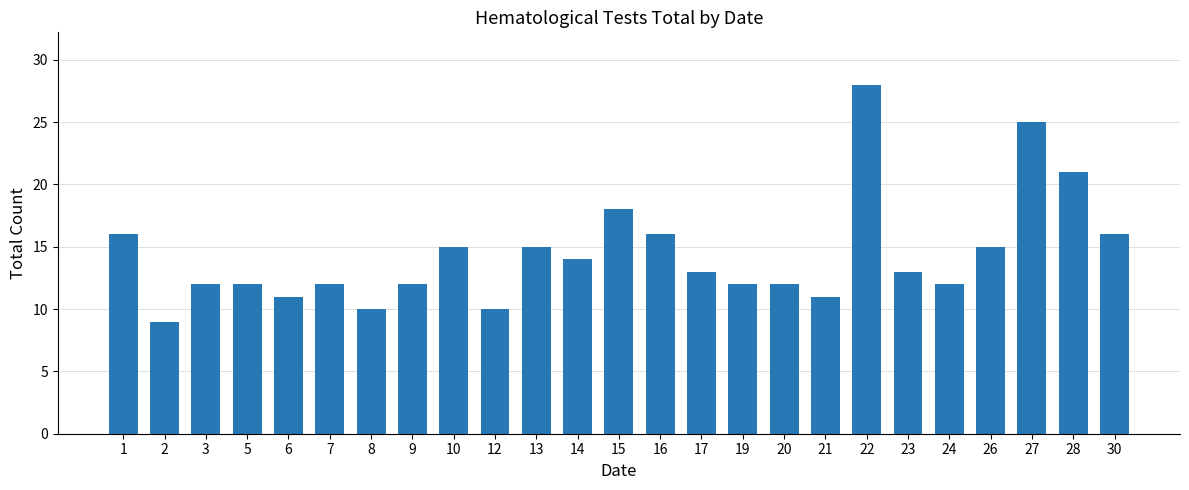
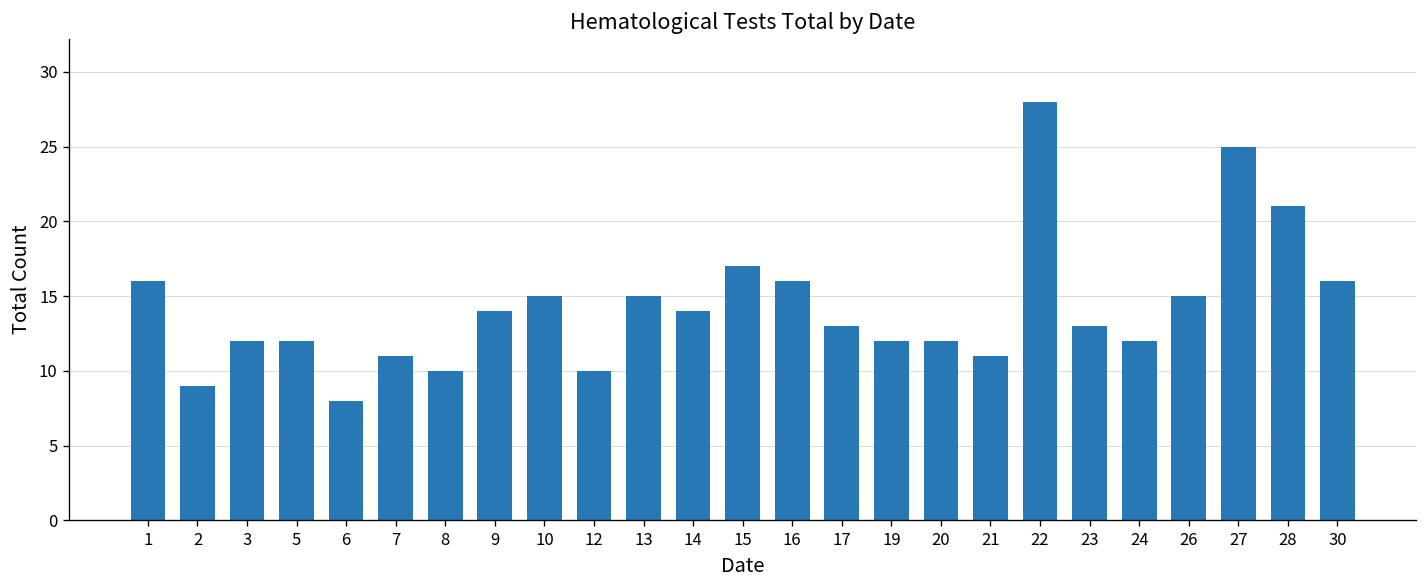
  {
    "1": 16,
    "2": 9,
    "3": 12,
    "5": 12,
-   "6": 11,
-   "7": 12,
+   "6": 8,
+   "7": 11,
    "8": 10,
-   "9": 12,
+   "9": 14,
    "10": 15,
    "12": 10,
    "13": 15,
    "14": 14,
-   "15": 18,
+   "15": 17,
    "16": 16,
    "17": 13,
    "19": 12,
    "20": 12,
    "21": 11,
    "22": 28,
    "23": 13,
    "24": 12,
    "26": 15,
    "27": 25,
    "28": 21,
    "30": 16
  }
